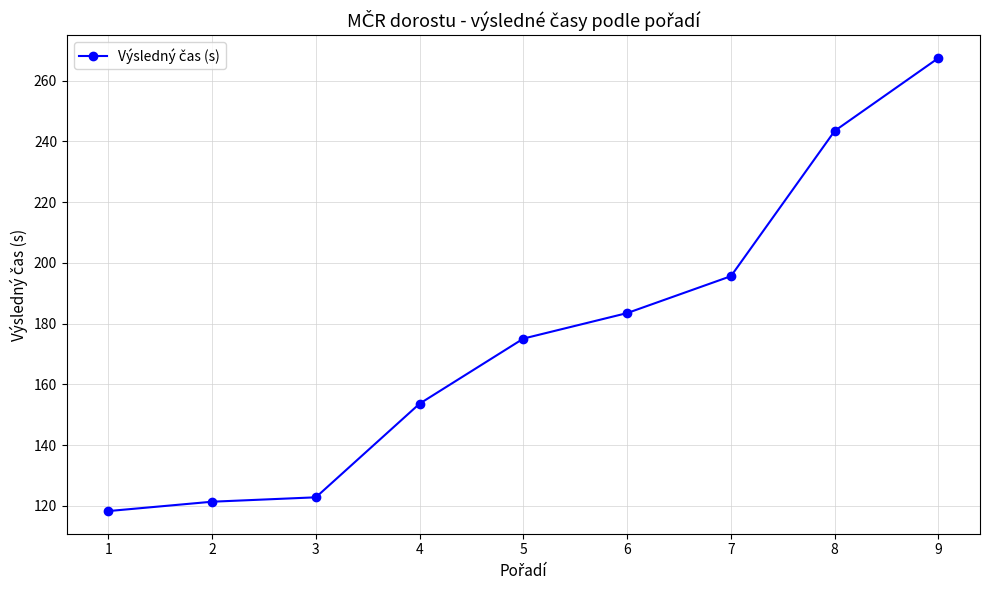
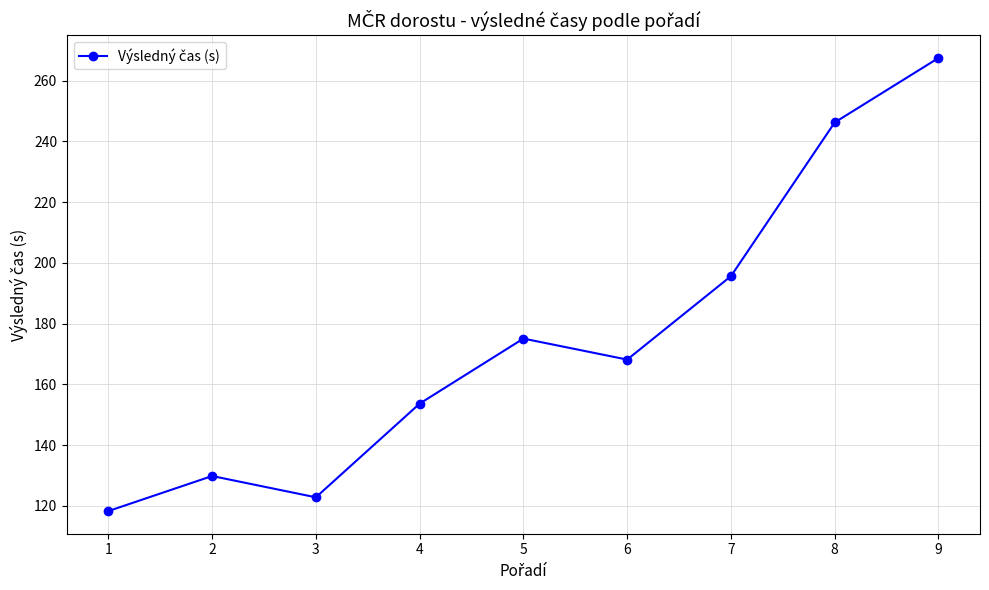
  {
    "1": 118,
-   "2": 121,
+   "2": 130,
    "3": 123,
    "4": 154,
    "5": 175,
-   "6": 183,
+   "6": 168,
    "7": 196,
-   "8": 243,
+   "8": 246,
    "9": 267
  }
